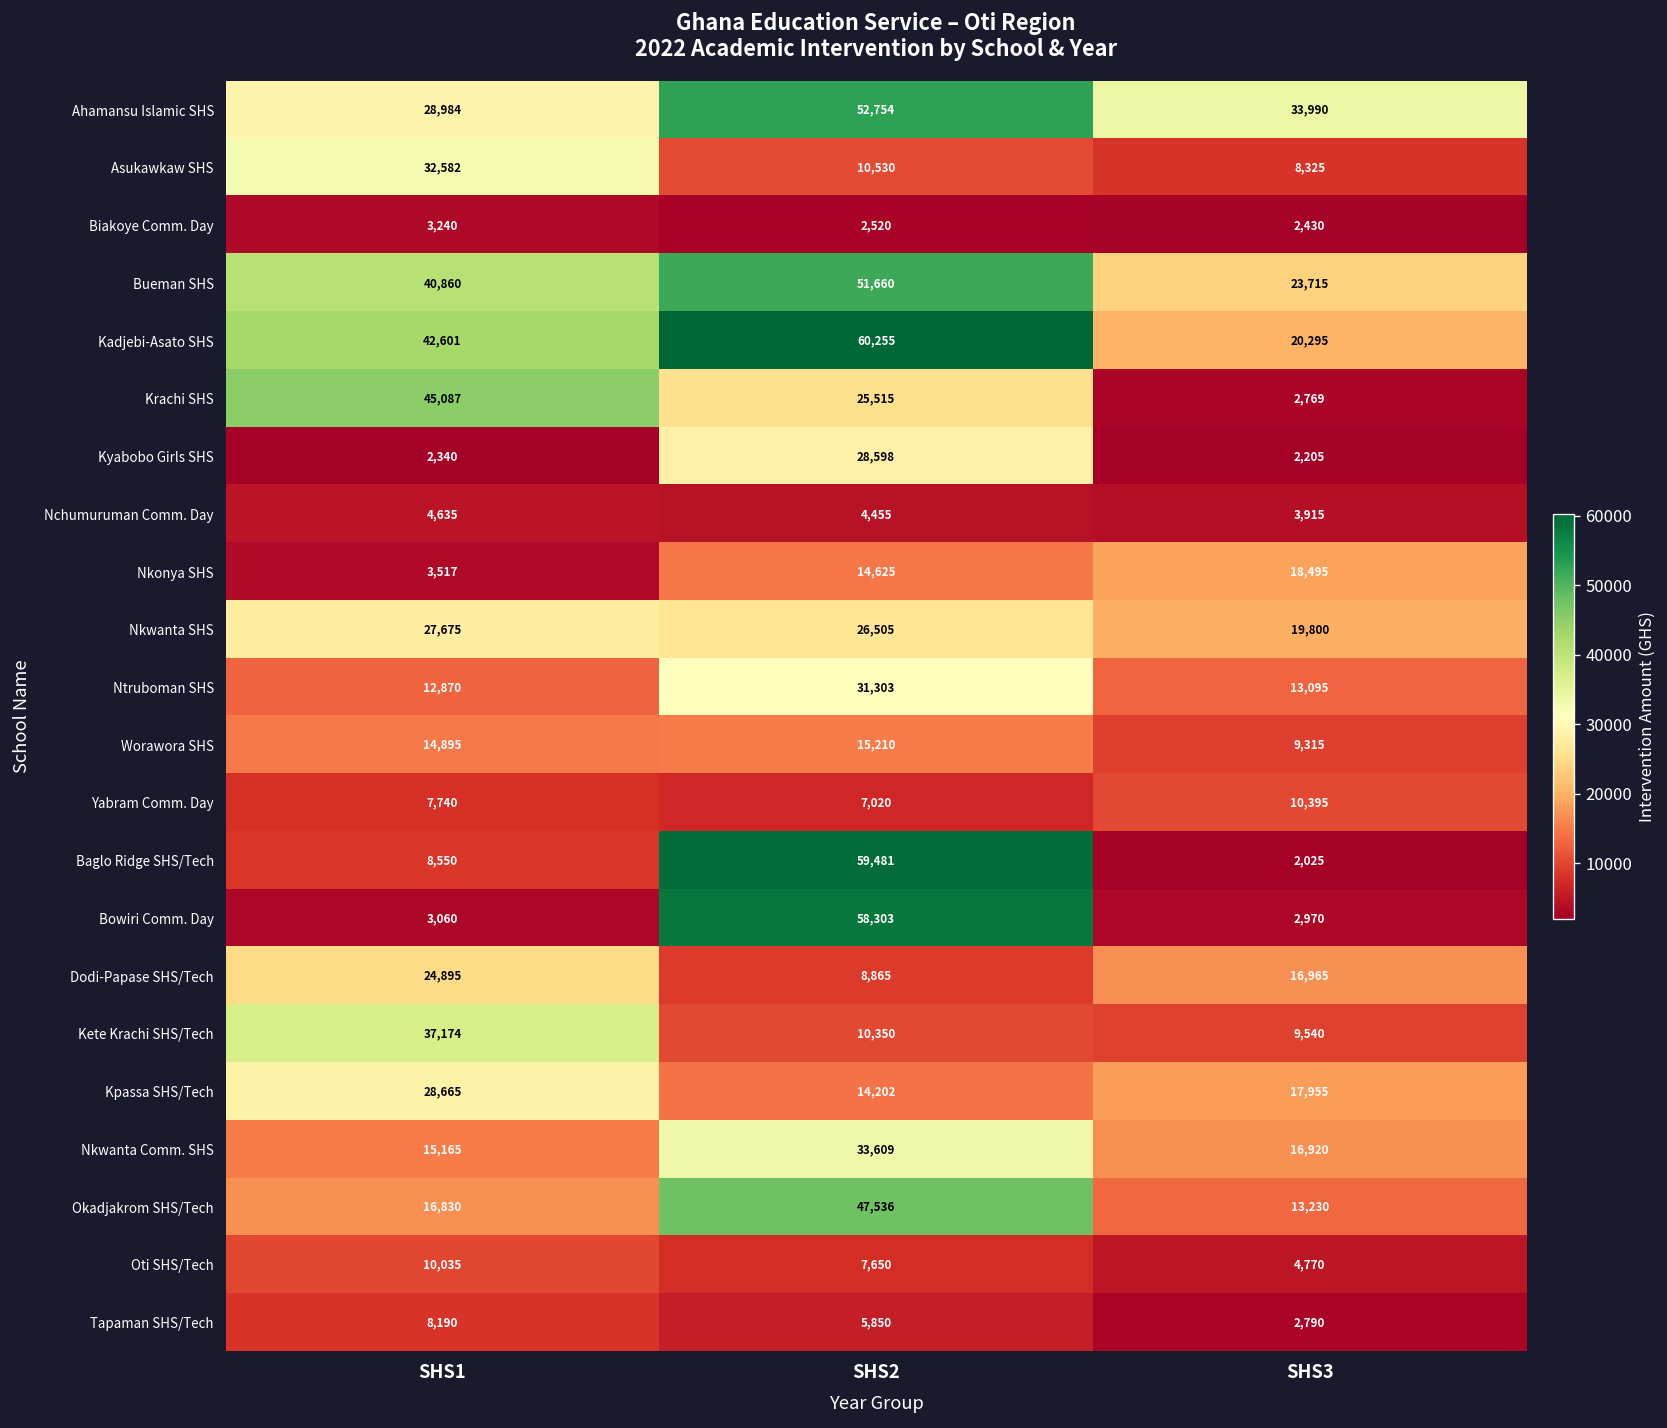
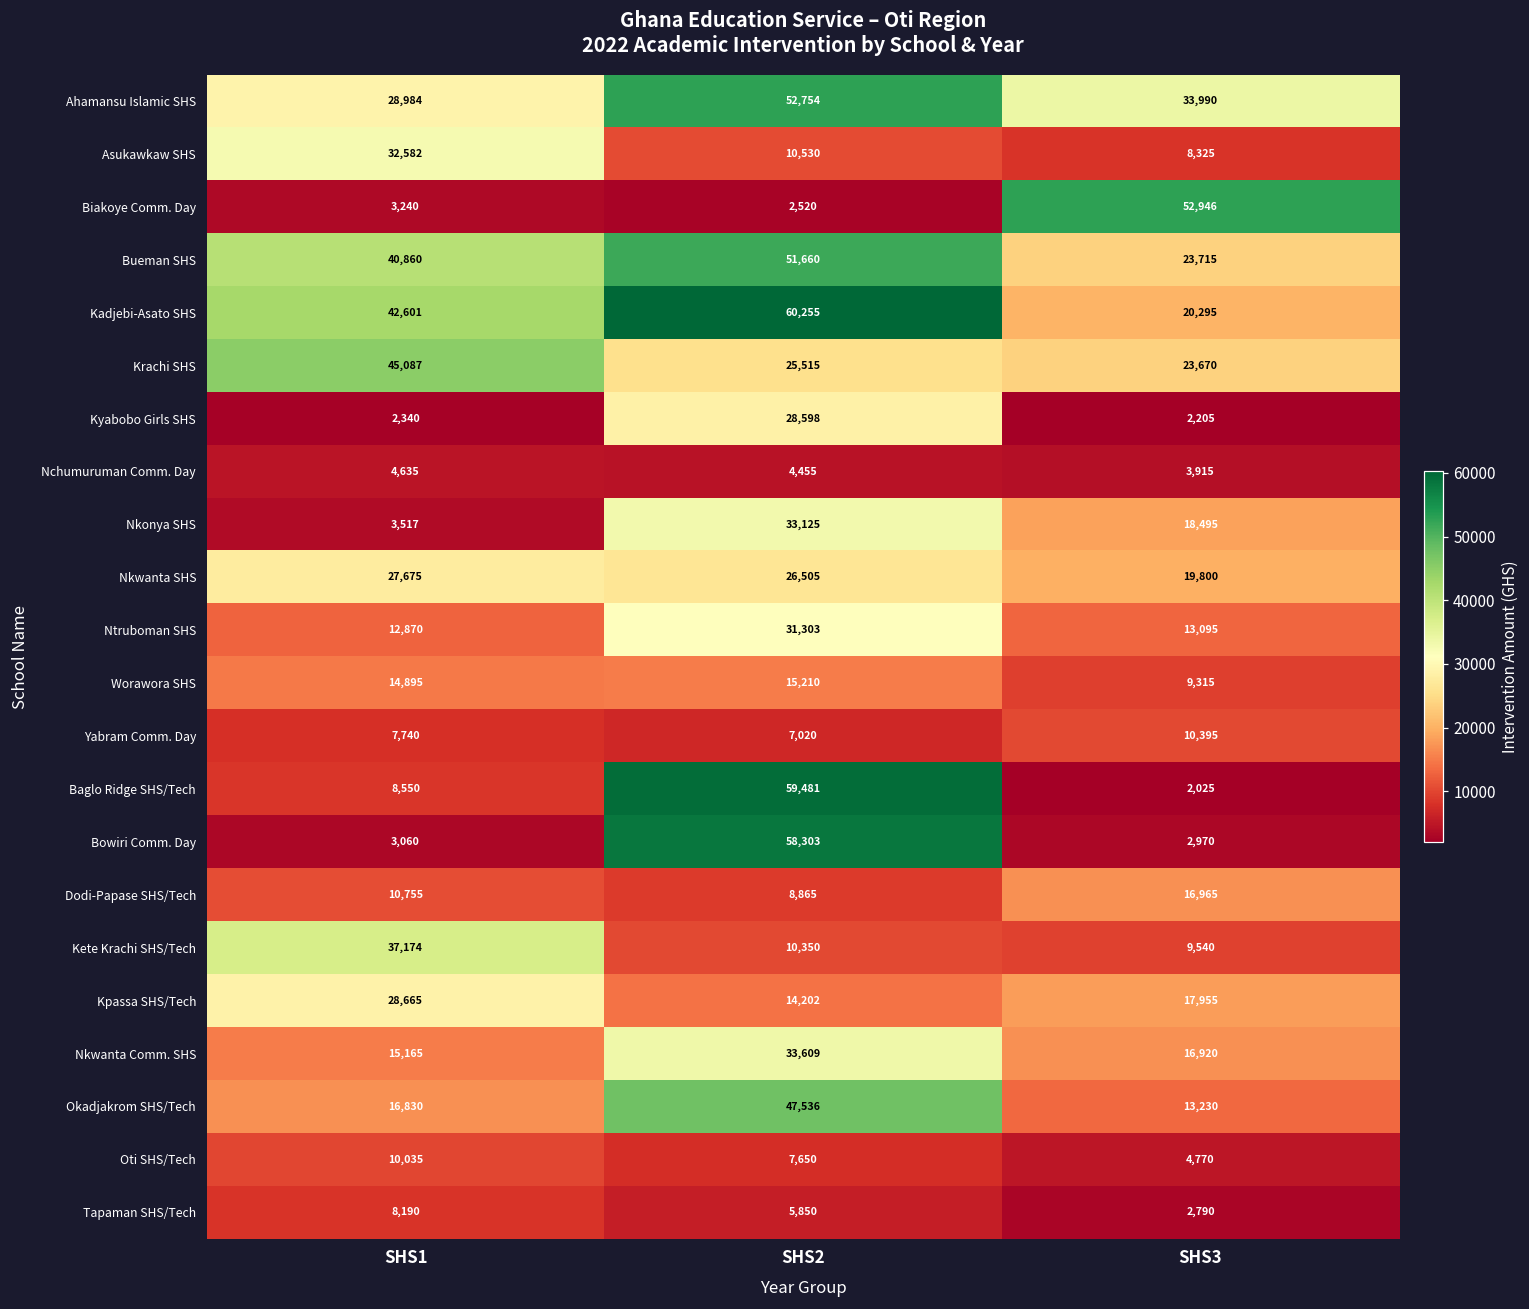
  {
    "Ahamansu Islamic SHS": {
      "SHS1": "28,984",
      "SHS2": "52,754",
      "SHS3": "33,990"
    },
    "Asukawkaw SHS": {
      "SHS1": "32,582",
      "SHS2": "10,530",
      "SHS3": "8,325"
    },
    "Biakoye Comm. Day": {
      "SHS1": "3,240",
      "SHS2": "2,520",
-     "SHS3": "2,430"
+     "SHS3": "52,946"
    },
    "Bueman SHS": {
      "SHS1": "40,860",
      "SHS2": "51,660",
      "SHS3": "23,715"
    },
    "Kadjebi-Asato SHS": {
      "SHS1": "42,601",
      "SHS2": "60,255",
      "SHS3": "20,295"
    },
    "Krachi SHS": {
      "SHS1": "45,087",
      "SHS2": "25,515",
-     "SHS3": "2,769"
+     "SHS3": "23,670"
    },
    "Kyabobo Girls SHS": {
      "SHS1": "2,340",
      "SHS2": "28,598",
      "SHS3": "2,205"
    },
    "Nchumuruman Comm. Day": {
      "SHS1": "4,635",
      "SHS2": "4,455",
      "SHS3": "3,915"
    },
    "Nkonya SHS": {
      "SHS1": "3,517",
-     "SHS2": "14,625",
+     "SHS2": "33,125",
      "SHS3": "18,495"
    },
    "Nkwanta SHS": {
      "SHS1": "27,675",
      "SHS2": "26,505",
      "SHS3": "19,800"
    },
    "Ntruboman SHS": {
      "SHS1": "12,870",
      "SHS2": "31,303",
      "SHS3": "13,095"
    },
    "Worawora SHS": {
      "SHS1": "14,895",
      "SHS2": "15,210",
      "SHS3": "9,315"
    },
    "Yabram Comm. Day": {
      "SHS1": "7,740",
      "SHS2": "7,020",
      "SHS3": "10,395"
    },
    "Baglo Ridge SHS/Tech": {
      "SHS1": "8,550",
      "SHS2": "59,481",
      "SHS3": "2,025"
    },
    "Bowiri Comm. Day": {
      "SHS1": "3,060",
      "SHS2": "58,303",
      "SHS3": "2,970"
    },
    "Dodi-Papase SHS/Tech": {
-     "SHS1": "24,895",
+     "SHS1": "10,755",
      "SHS2": "8,865",
      "SHS3": "16,965"
    },
    "Kete Krachi SHS/Tech": {
      "SHS1": "37,174",
      "SHS2": "10,350",
      "SHS3": "9,540"
    },
    "Kpassa SHS/Tech": {
      "SHS1": "28,665",
      "SHS2": "14,202",
      "SHS3": "17,955"
    },
    "Nkwanta Comm. SHS": {
      "SHS1": "15,165",
      "SHS2": "33,609",
      "SHS3": "16,920"
    },
    "Okadjakrom SHS/Tech": {
      "SHS1": "16,830",
      "SHS2": "47,536",
      "SHS3": "13,230"
    },
    "Oti SHS/Tech": {
      "SHS1": "10,035",
      "SHS2": "7,650",
      "SHS3": "4,770"
    },
    "Tapaman SHS/Tech": {
      "SHS1": "8,190",
      "SHS2": "5,850",
      "SHS3": "2,790"
    }
  }
